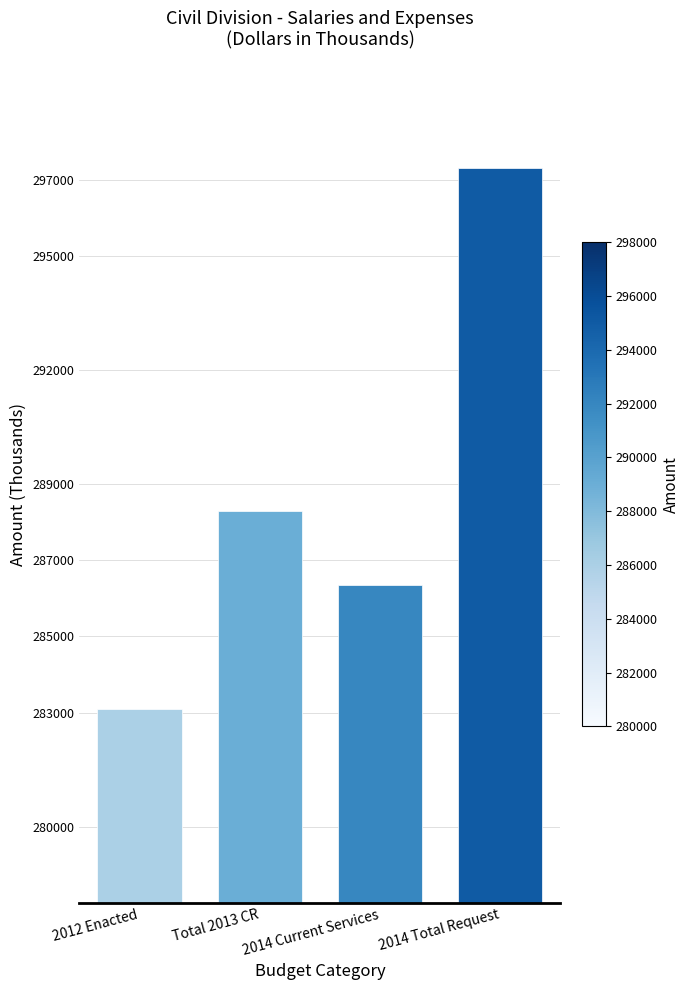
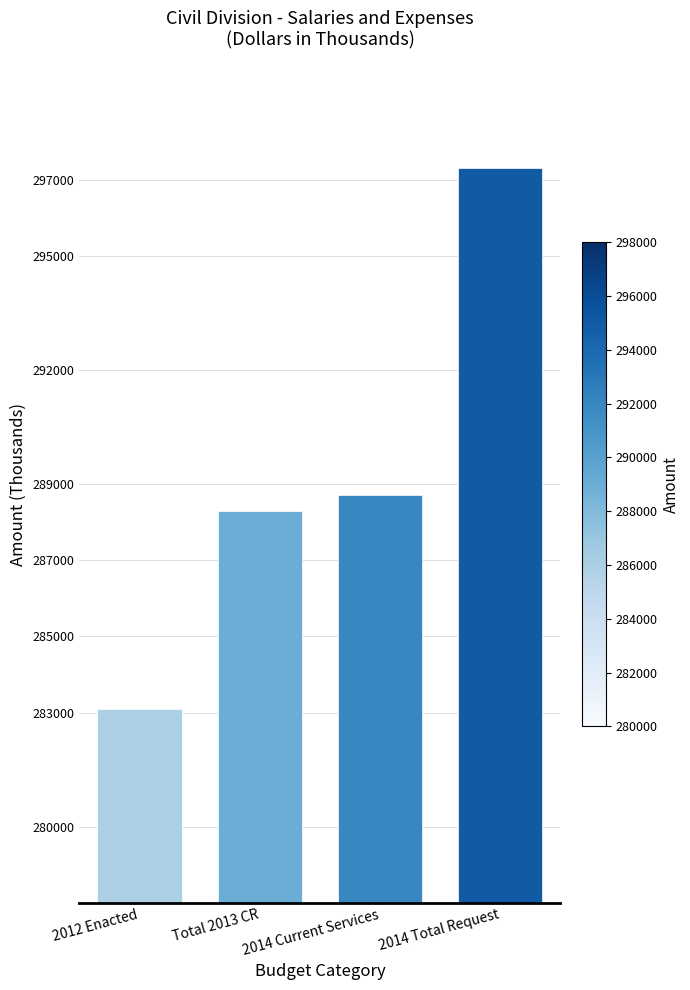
  {
    "2012 Enacted": 283100,
    "Total 2013 CR": 288300,
-   "2014 Current Services": 286400,
+   "2014 Current Services": 288700,
    "2014 Total Request": 297300
  }
